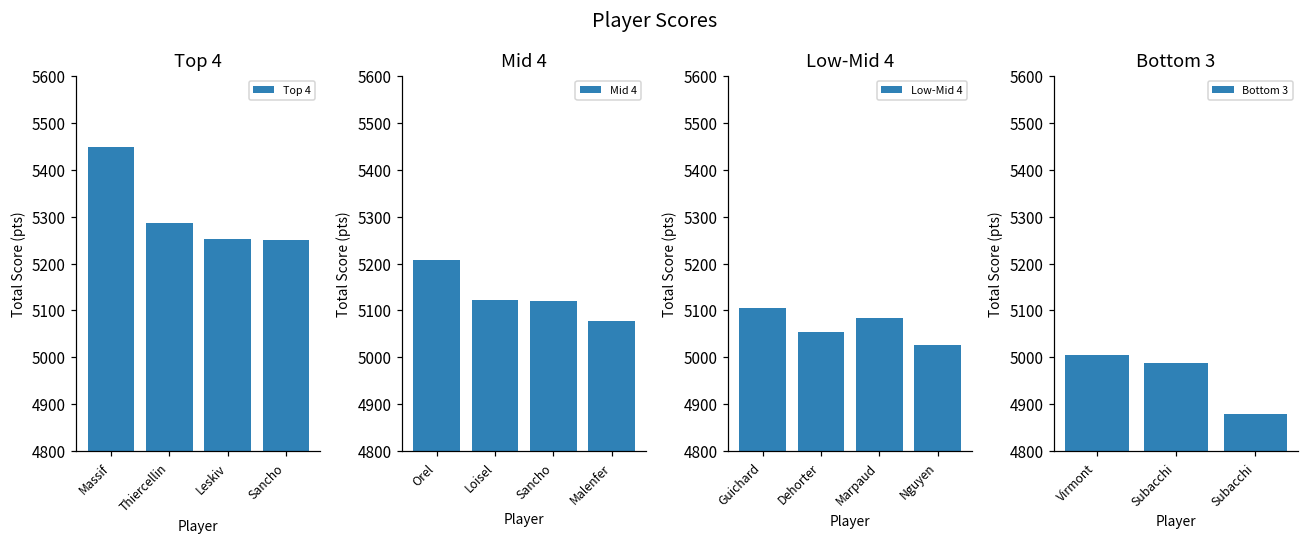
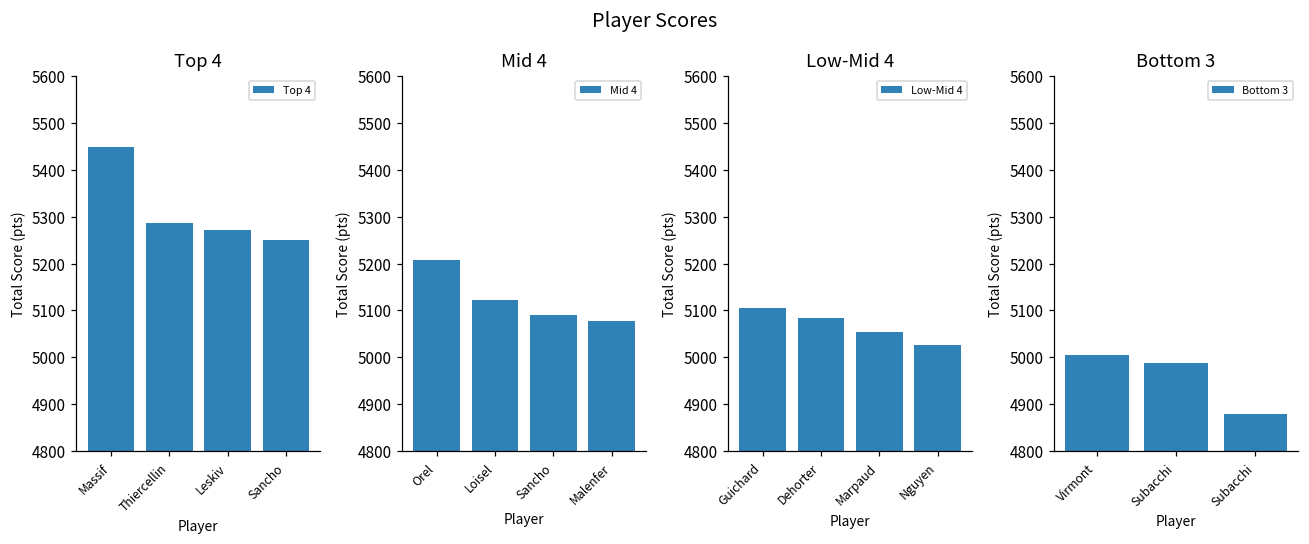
  {
    "Top 4": {
      "Massif": 5450,
      "Thiercellin": 5290,
-     "Leskiv": 5250,
+     "Leskiv": 5270,
      "Sancho": 5250
    },
    "Mid 4": {
      "Orel": 5210,
      "Loisel": 5120,
-     "Sancho": 5120,
+     "Sancho": 5090,
      "Malenfer": 5080
    },
    "Low-Mid 4": {
      "Guichard": 5110,
-     "Dehorter": 5060,
-     "Marpaud": 5080,
+     "Dehorter": 5080,
+     "Marpaud": 5060,
      "Nguyen": 5030
    },
    "Bottom 3": {
      "Virmont": 5010
    }
  }
